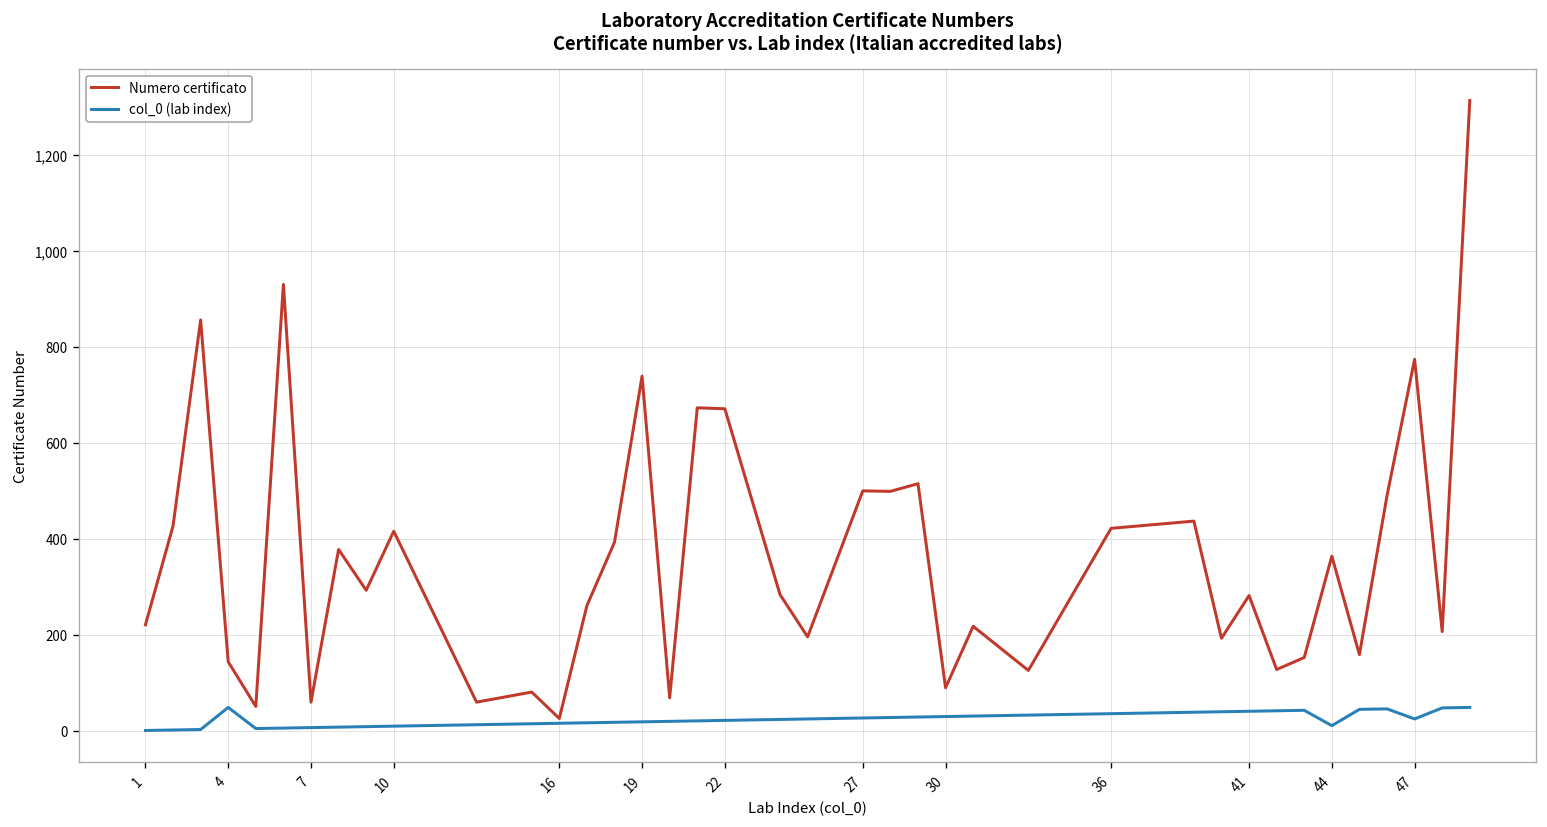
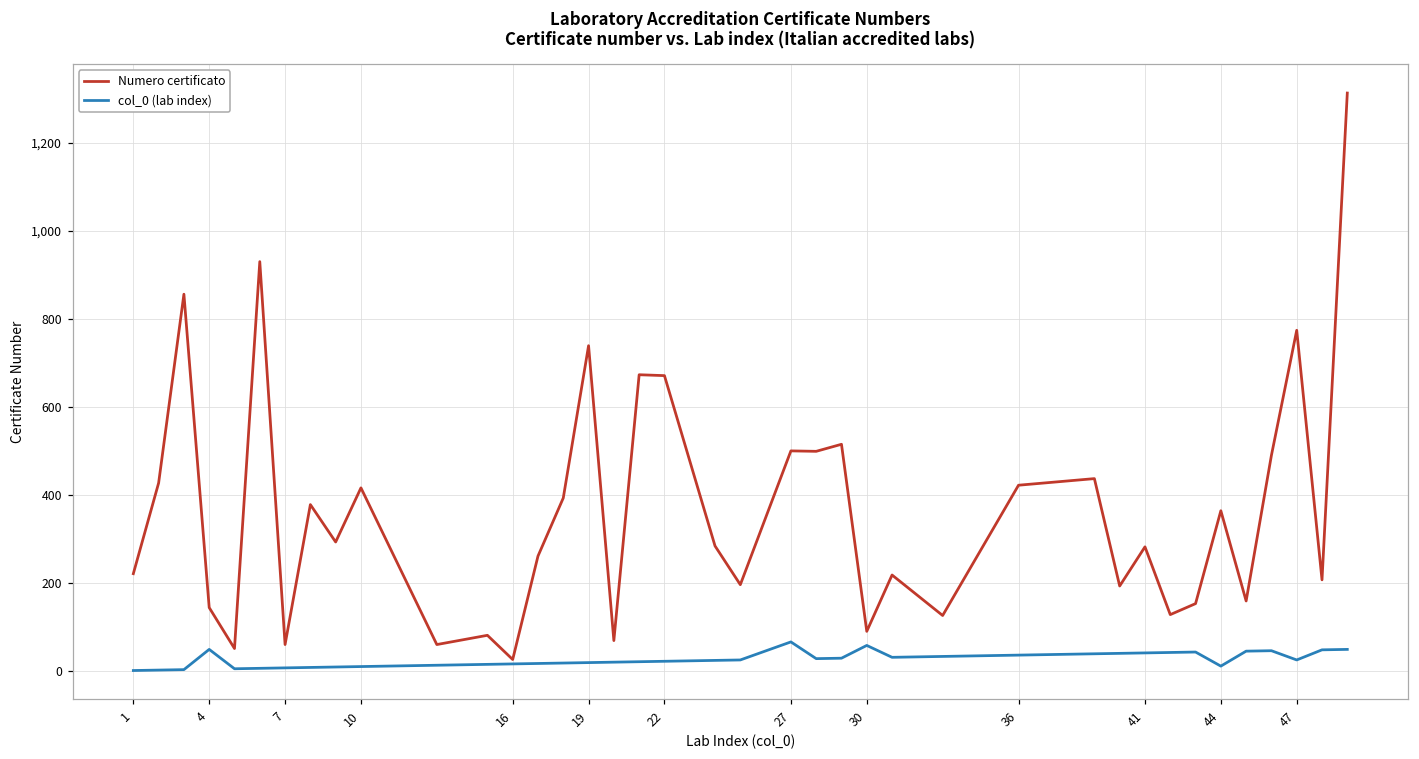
  {
    "Numero certificato": {
      "1": 220,
      "4": 140,
      "7": 60,
      "10": 420,
      "16": 30,
      "19": 740,
      "22": 670,
      "27": 500,
      "30": 90,
      "36": 420,
      "41": 280,
      "44": 360,
      "47": 770
    },
    "col_0 (lab index)": {
      "1": 0,
      "4": 50,
      "7": 10,
      "10": 10,
      "16": 20,
      "19": 20,
      "22": 20,
-     "27": 30,
-     "30": 30,
+     "27": 70,
+     "30": 60,
      "36": 40,
      "41": 40,
      "44": 10,
      "47": 30
    }
  }
